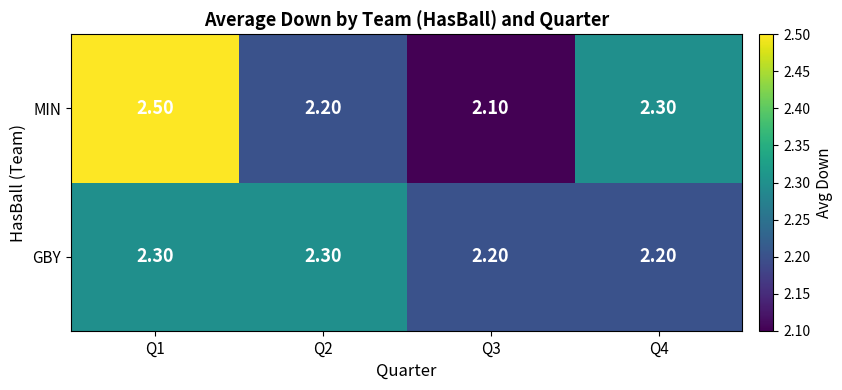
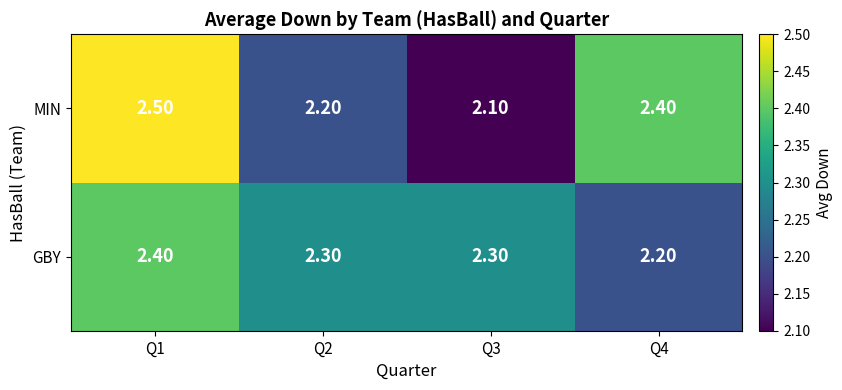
  {
    "MIN": {
      "Q1": 2.50,
      "Q2": 2.20,
      "Q3": 2.10,
-     "Q4": 2.30
+     "Q4": 2.40
    },
    "GBY": {
-     "Q1": 2.30,
+     "Q1": 2.40,
      "Q2": 2.30,
-     "Q3": 2.20,
+     "Q3": 2.30,
      "Q4": 2.20
    }
  }
